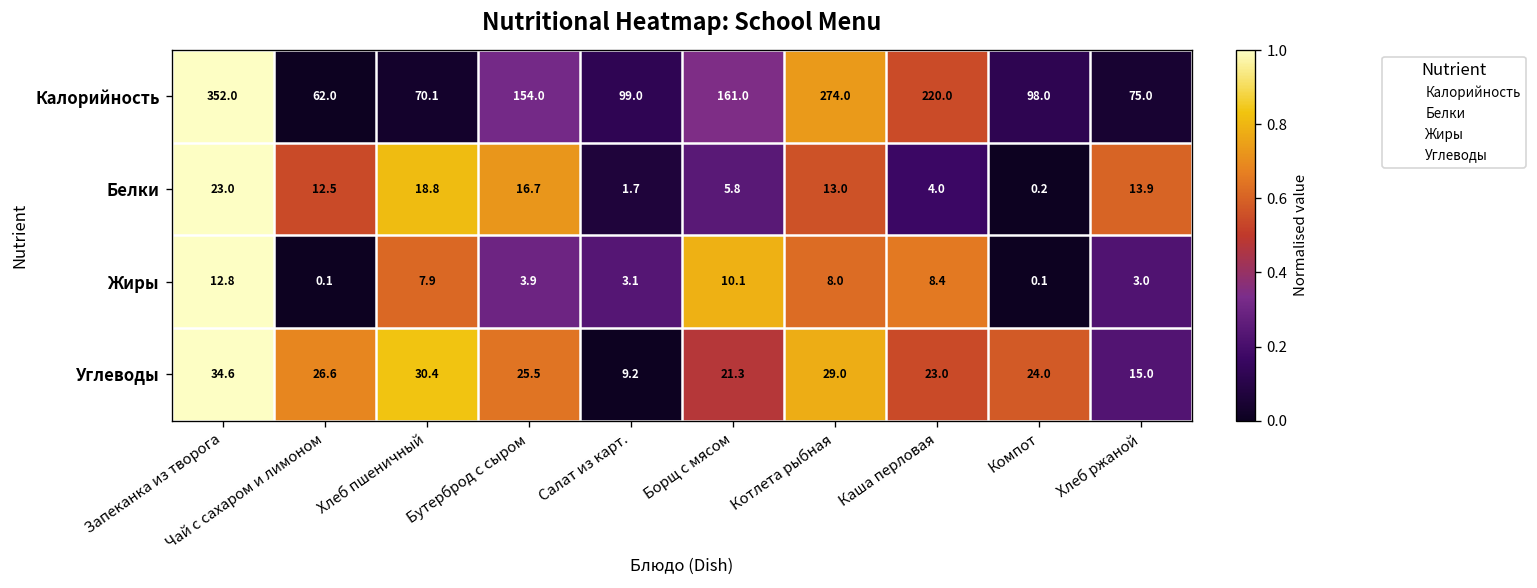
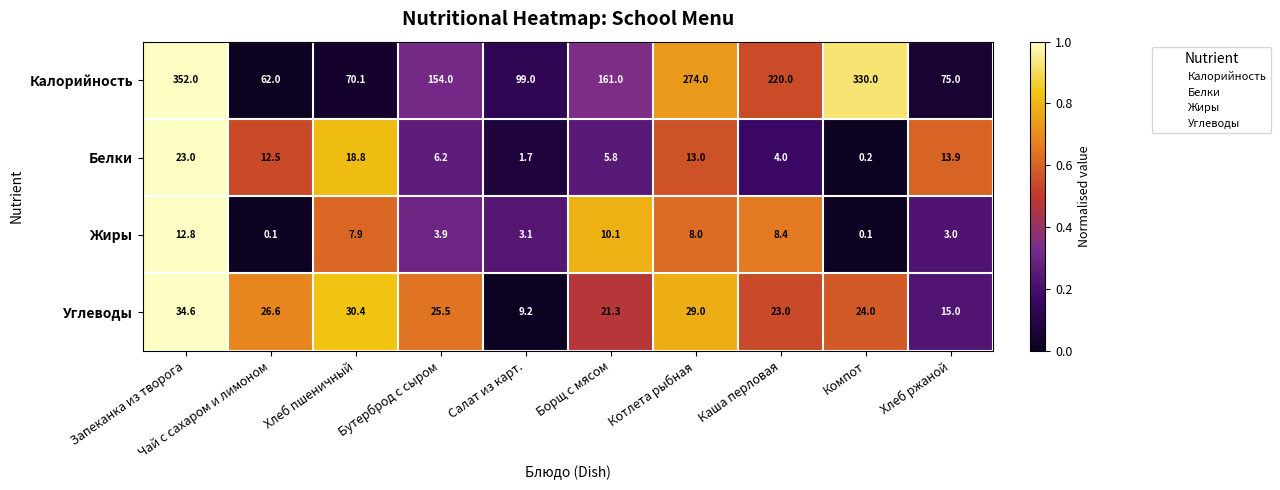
  {
    "Калорийность": {
      "Запеканка из творога": 352.0,
      "Чай с сахаром и лимоном": 62.0,
      "Хлеб пшеничный": 70.1,
      "Бутерброд с сыром": 154.0,
      "Салат из карт.": 99.0,
      "Борщ с мясом": 161.0,
      "Котлета рыбная": 274.0,
      "Каша перловая": 220.0,
-     "Компот": 98.0,
+     "Компот": 330.0,
      "Хлеб ржаной": 75.0
    },
    "Белки": {
      "Запеканка из творога": 23.0,
      "Чай с сахаром и лимоном": 12.5,
      "Хлеб пшеничный": 18.8,
-     "Бутерброд с сыром": 16.7,
+     "Бутерброд с сыром": 6.2,
      "Салат из карт.": 1.7,
      "Борщ с мясом": 5.8,
      "Котлета рыбная": 13.0,
      "Каша перловая": 4.0,
      "Компот": 0.2,
      "Хлеб ржаной": 13.9
    },
    "Жиры": {
      "Запеканка из творога": 12.8,
      "Чай с сахаром и лимоном": 0.1,
      "Хлеб пшеничный": 7.9,
      "Бутерброд с сыром": 3.9,
      "Салат из карт.": 3.1,
      "Борщ с мясом": 10.1,
      "Котлета рыбная": 8.0,
      "Каша перловая": 8.4,
      "Компот": 0.1,
      "Хлеб ржаной": 3.0
    },
    "Углеводы": {
      "Запеканка из творога": 34.6,
      "Чай с сахаром и лимоном": 26.6,
      "Хлеб пшеничный": 30.4,
      "Бутерброд с сыром": 25.5,
      "Салат из карт.": 9.2,
      "Борщ с мясом": 21.3,
      "Котлета рыбная": 29.0,
      "Каша перловая": 23.0,
      "Компот": 24.0,
      "Хлеб ржаной": 15.0
    }
  }
